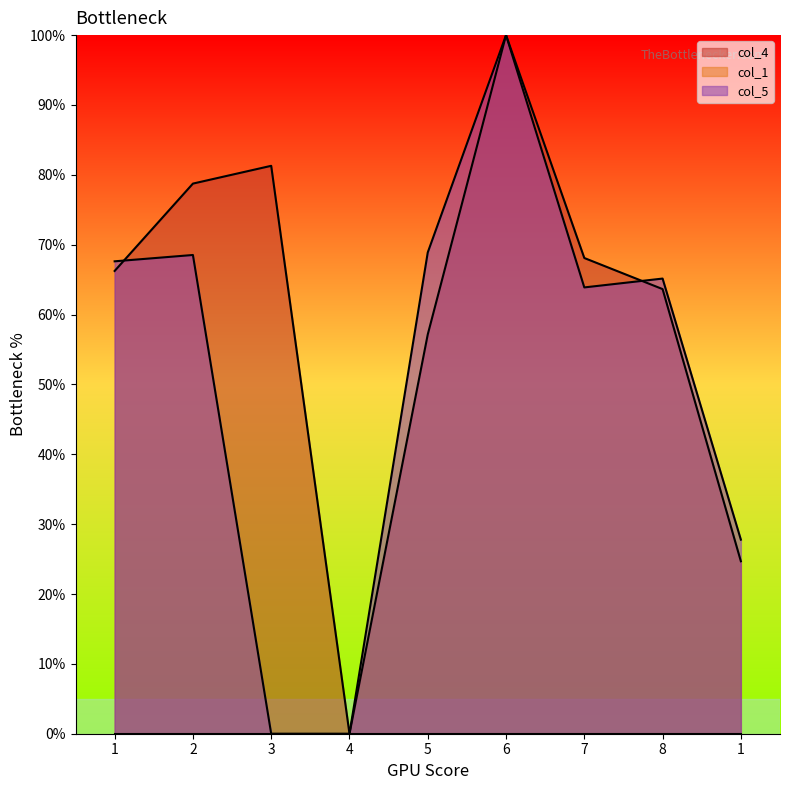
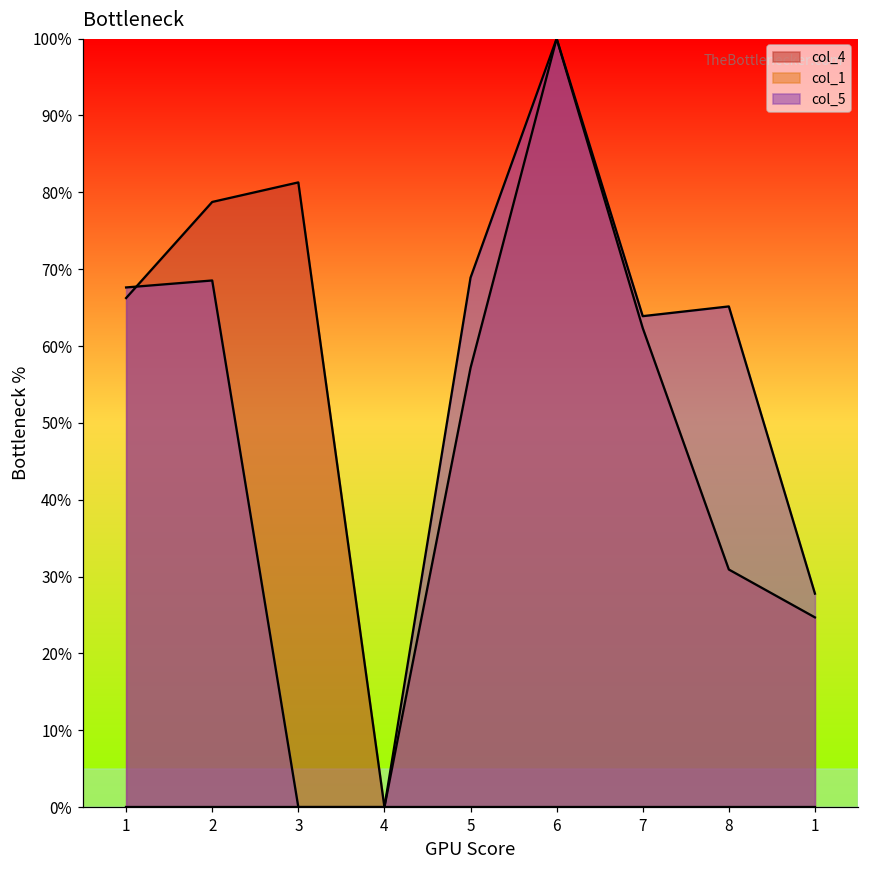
  {
    "col_4": {
      "2": "79%",
      "3": "81%",
      "5": "57%",
-     "7": "68%",
-     "8": "64%"
+     "7": "62%",
+     "8": "31%"
    },
    "col_5": {
      "2": "69%",
      "5": "69%",
      "7": "64%",
      "8": "65%"
    }
  }
